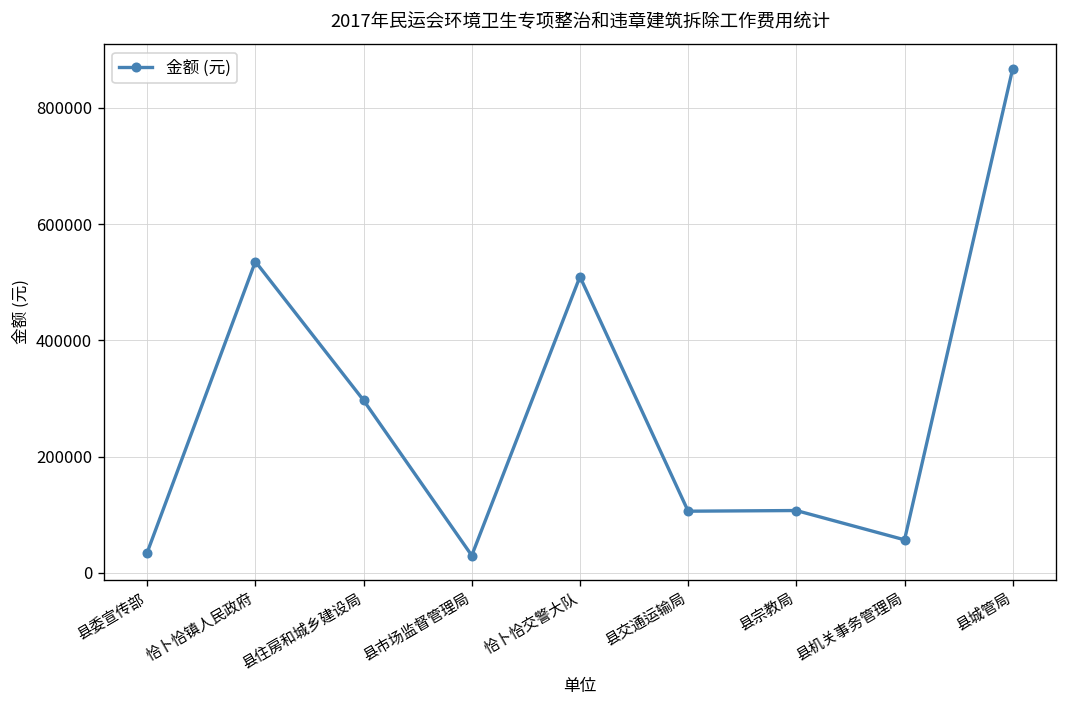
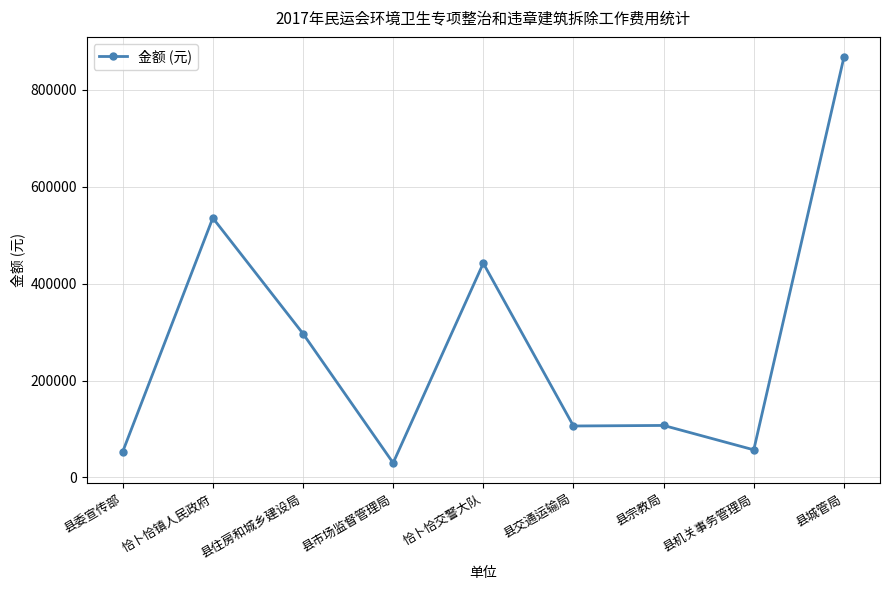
  {
-   "县委宣传部": 40000,
+   "县委宣传部": 50000,
    "恰卜恰镇人民政府": 540000,
    "县住房和城乡建设局": 300000,
    "县市场监督管理局": 30000,
-   "恰卜恰交警大队": 510000,
+   "恰卜恰交警大队": 440000,
    "县交通运输局": 110000,
    "县宗教局": 110000,
    "县机关事务管理局": 60000,
    "县城管局": 870000
  }
